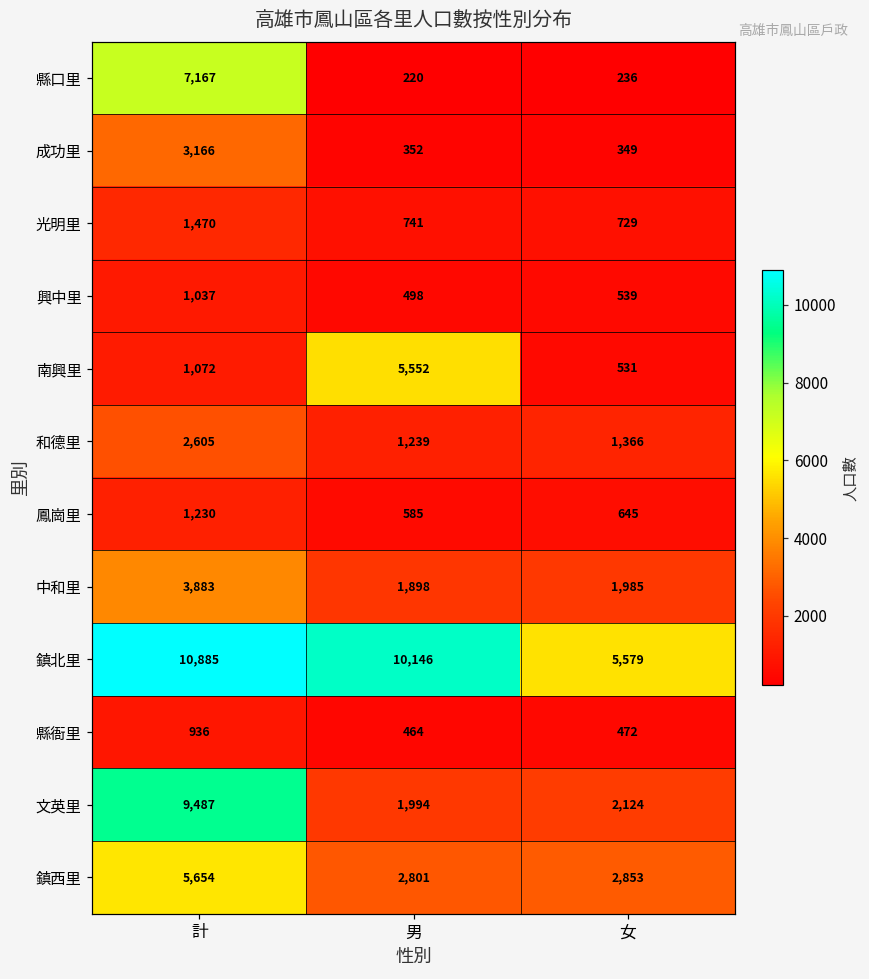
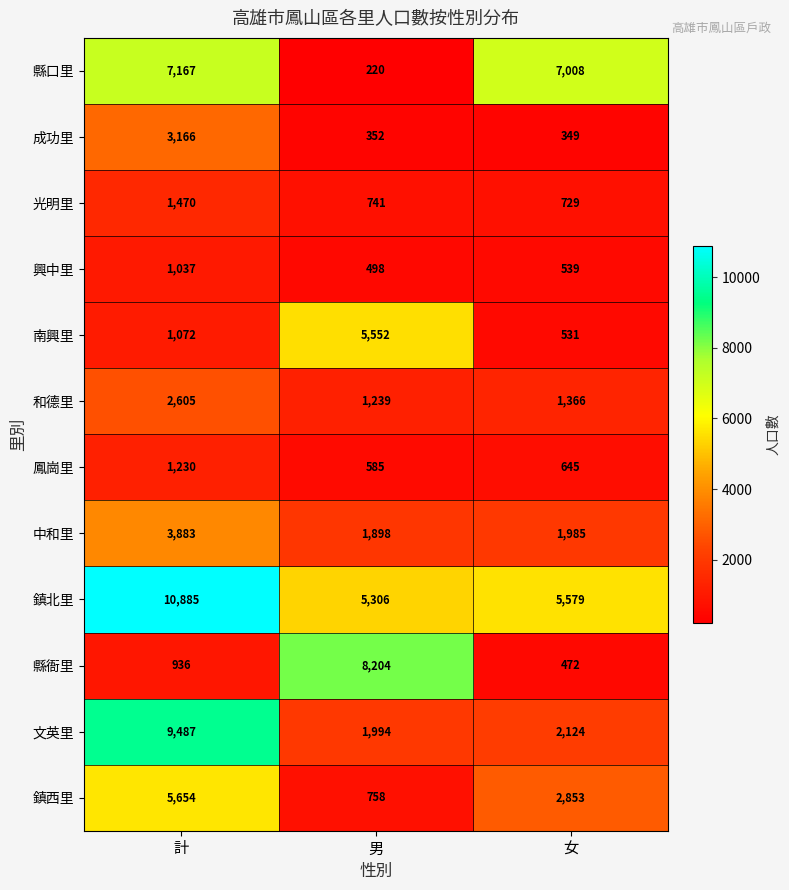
  {
    "縣口里": {
      "計": "7,167",
      "男": "220",
-     "女": "236"
+     "女": "7,008"
    },
    "成功里": {
      "計": "3,166",
      "男": "352",
      "女": "349"
    },
    "光明里": {
      "計": "1,470",
      "男": "741",
      "女": "729"
    },
    "興中里": {
      "計": "1,037",
      "男": "498",
      "女": "539"
    },
    "南興里": {
      "計": "1,072",
      "男": "5,552",
      "女": "531"
    },
    "和德里": {
      "計": "2,605",
      "男": "1,239",
      "女": "1,366"
    },
    "鳳崗里": {
      "計": "1,230",
      "男": "585",
      "女": "645"
    },
    "中和里": {
      "計": "3,883",
      "男": "1,898",
      "女": "1,985"
    },
    "鎮北里": {
      "計": "10,885",
-     "男": "10,146",
+     "男": "5,306",
      "女": "5,579"
    },
    "縣衙里": {
      "計": "936",
-     "男": "464",
+     "男": "8,204",
      "女": "472"
    },
    "文英里": {
      "計": "9,487",
      "男": "1,994",
      "女": "2,124"
    },
    "鎮西里": {
      "計": "5,654",
-     "男": "2,801",
+     "男": "758",
      "女": "2,853"
    }
  }
